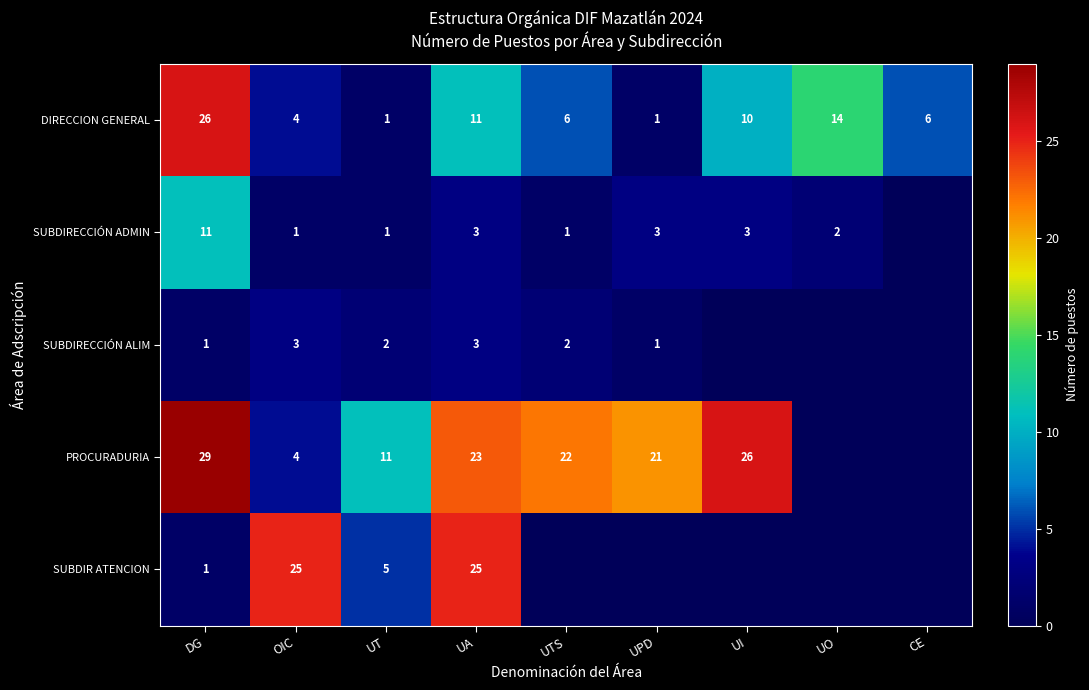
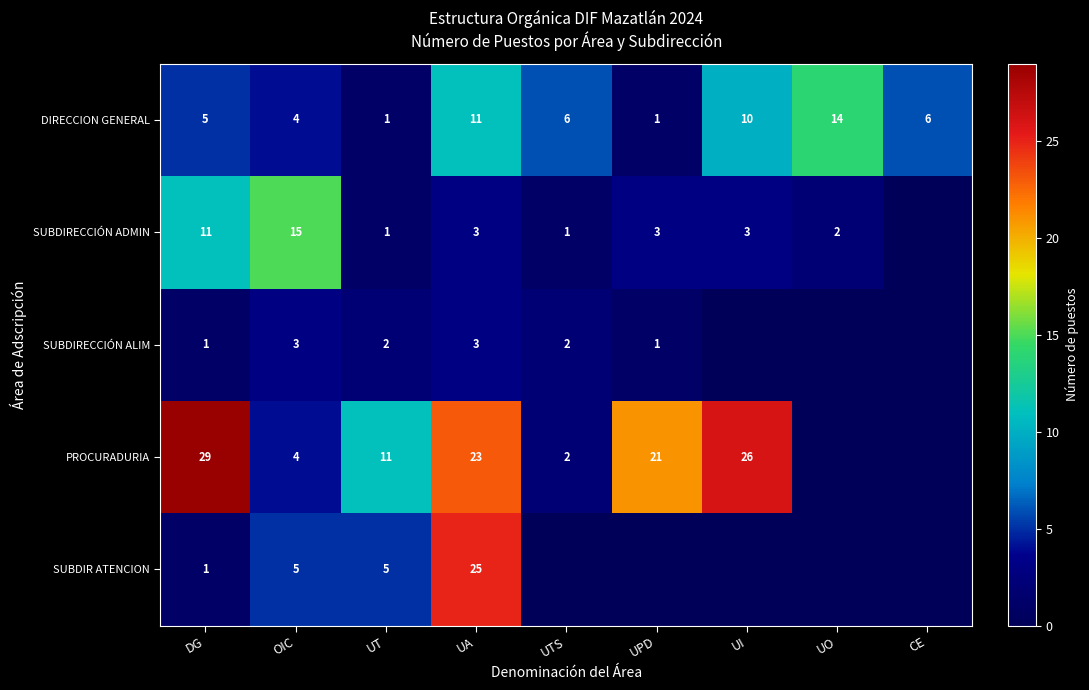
  {
    "DIRECCION GENERAL": {
-     "DG": 26,
+     "DG": 5,
      "OIC": 4,
      "UT": 1,
      "UA": 11,
      "UTS": 6,
      "UPD": 1,
      "UI": 10,
      "UO": 14,
      "CE": 6
    },
    "SUBDIRECCIÓN ADMIN": {
      "DG": 11,
-     "OIC": 1,
+     "OIC": 15,
      "UT": 1,
      "UA": 3,
      "UTS": 1,
      "UPD": 3,
      "UI": 3,
      "UO": 2
    },
    "SUBDIRECCIÓN ALIM": {
      "DG": 1,
      "OIC": 3,
      "UT": 2,
      "UA": 3,
      "UTS": 2,
      "UPD": 1
    },
    "PROCURADURIA": {
      "DG": 29,
      "OIC": 4,
      "UT": 11,
      "UA": 23,
-     "UTS": 22,
+     "UTS": 2,
      "UPD": 21,
      "UI": 26
    },
    "SUBDIR ATENCION": {
      "DG": 1,
-     "OIC": 25,
+     "OIC": 5,
      "UT": 5,
      "UA": 25
    }
  }
